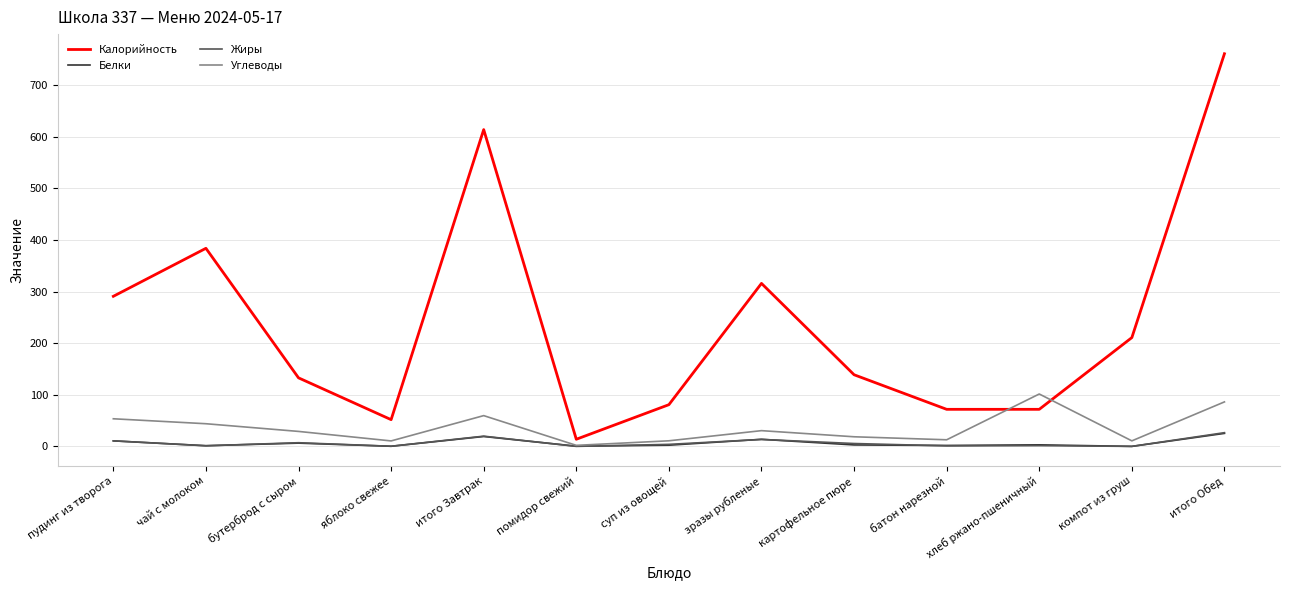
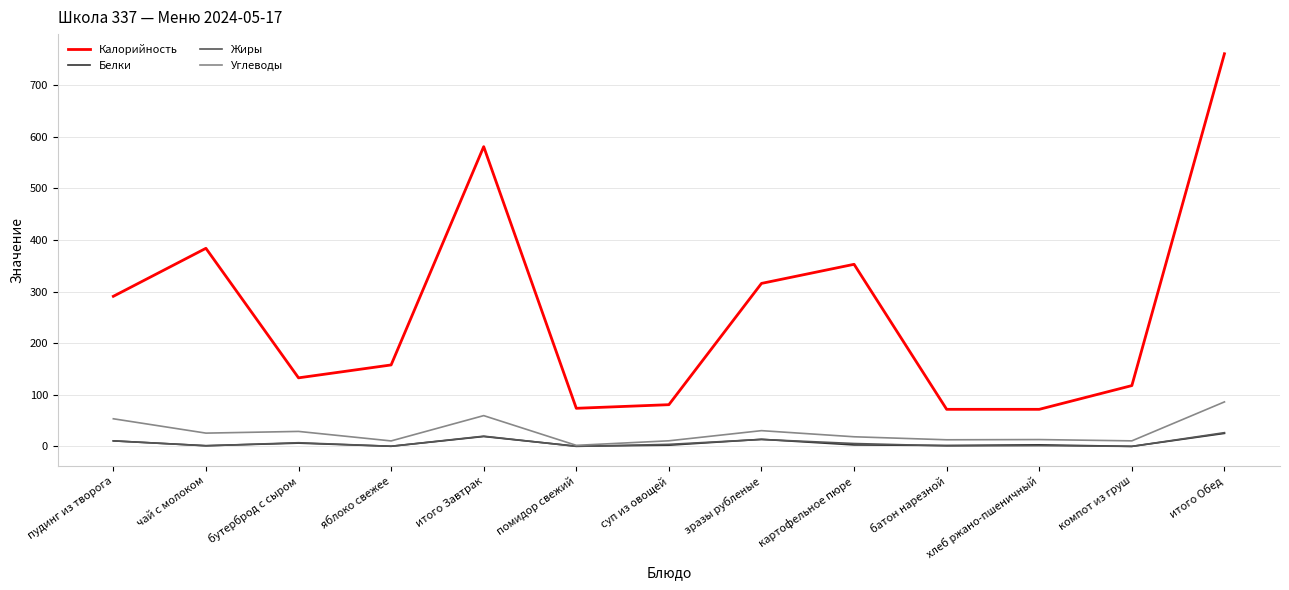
  {
    "Калорийность": {
      "пудинг из творога": 290,
      "чай с молоком": 380,
      "бутерброд с сыром": 130,
-     "яблоко свежее": 50,
-     "итого Завтрак": 610,
-     "помидор свежий": 10,
+     "яблоко свежее": 160,
+     "итого Завтрак": 580,
+     "помидор свежий": 70,
      "суп из овощей": 80,
      "зразы рубленые": 320,
-     "картофельное пюре": 140,
+     "картофельное пюре": 350,
      "батон нарезной": 70,
      "хлеб ржано-пшеничный": 70,
-     "компот из груш": 210,
+     "компот из груш": 120,
      "итого Обед": 760
    },
    "Углеводы": {
      "пудинг из творога": 50,
-     "чай с молоком": 40,
+     "чай с молоком": 30,
      "бутерброд с сыром": 30,
      "яблоко свежее": 10,
      "итого Завтрак": 60,
      "суп из овощей": 10,
      "зразы рубленые": 30,
      "картофельное пюре": 20,
      "батон нарезной": 10,
-     "хлеб ржано-пшеничный": 100,
+     "хлеб ржано-пшеничный": 10,
      "компот из груш": 10,
      "итого Обед": 90
    }
  }
